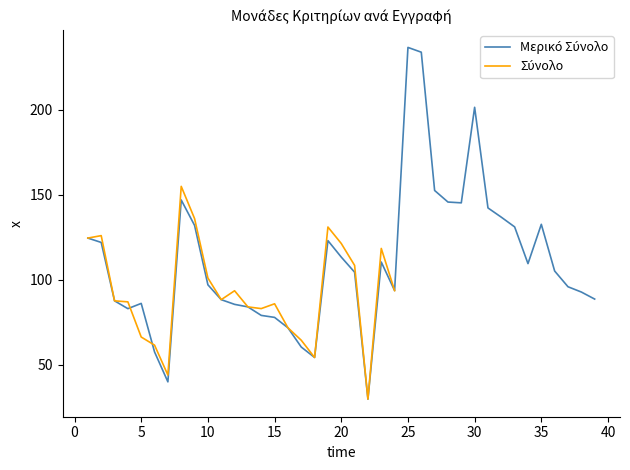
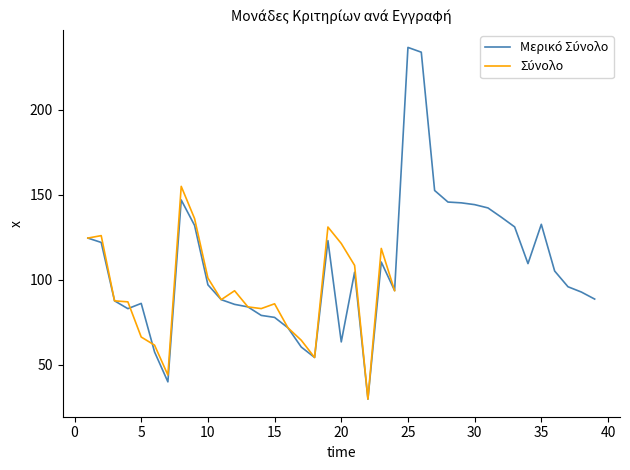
  {
    "Μερικό Σύνολο": {
      "5": 86,
      "10": 97,
      "15": 78,
-     "20": 113,
+     "20": 64,
      "25": 237,
-     "30": 201,
+     "30": 144,
      "35": 133
    },
    "Σύνολο": {
      "5": 66,
      "10": 101,
      "15": 86,
      "20": 121
    }
  }
